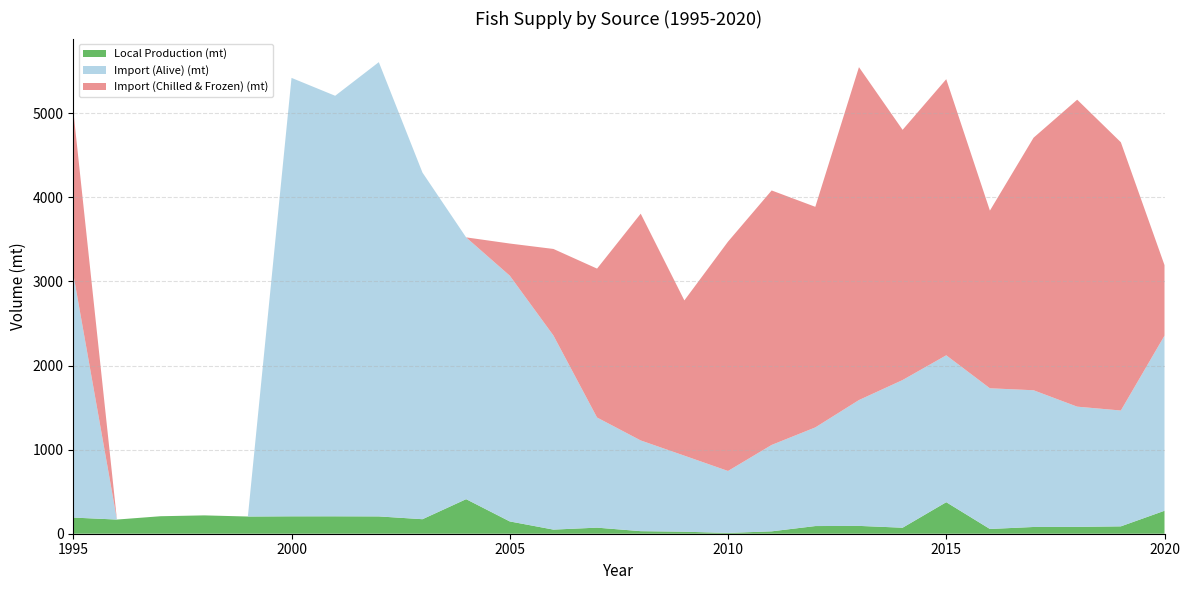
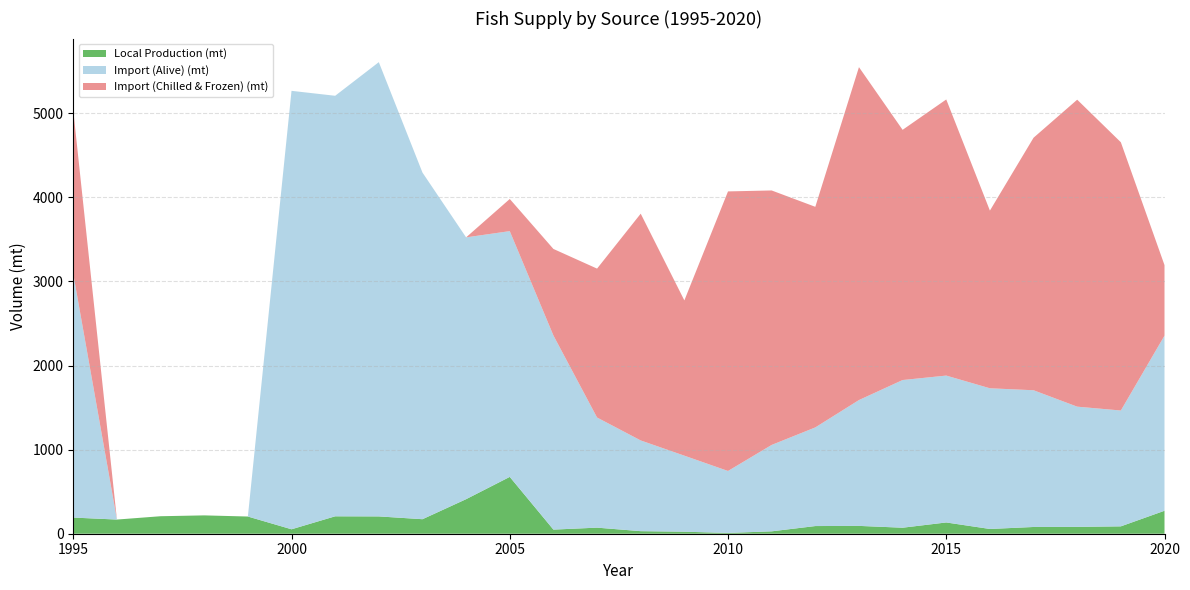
  {
    "Local Production (mt)": {
      "1995": 200,
-     "2000": 200,
-     "2005": 100,
-     "2015": 400,
+     "2000": 100,
+     "2005": 700,
+     "2015": 100,
      "2020": 300
    },
    "Import (Alive) (mt)": {
      "1995": 2900,
      "2005": 2900,
      "2010": 700,
      "2015": 1700,
      "2020": 2100
    },
    "Import (Chilled & Frozen) (mt)": {
      "1995": 1900,
      "2005": 400,
-     "2010": 2700,
+     "2010": 3300,
      "2015": 3300,
      "2020": 800
    }
  }
